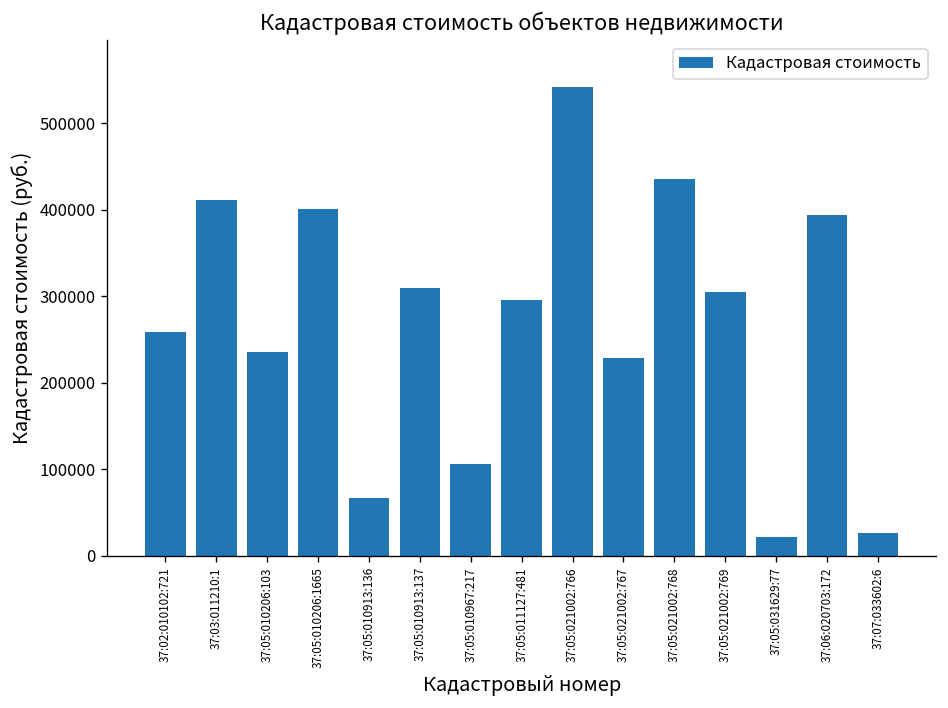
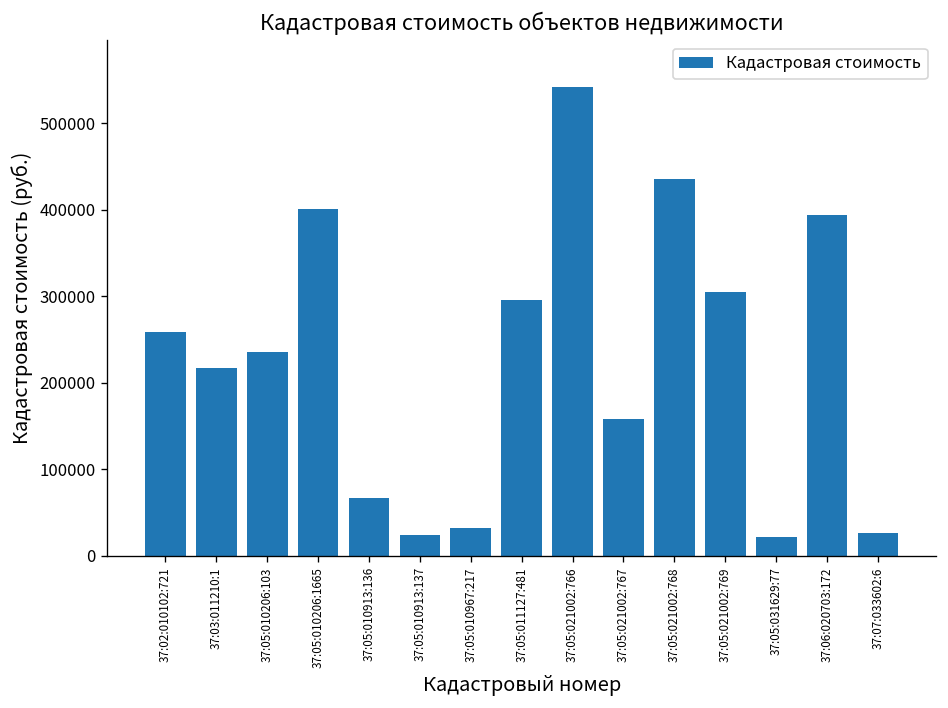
  {
    "37:02:010102:721": 260000,
-   "37:03:011210:1": 410000,
+   "37:03:011210:1": 220000,
    "37:05:010206:103": 240000,
    "37:05:010206:1665": 400000,
    "37:05:010913:136": 70000,
-   "37:05:010913:137": 310000,
-   "37:05:010967:217": 110000,
+   "37:05:010913:137": 20000,
+   "37:05:010967:217": 30000,
    "37:05:011127:481": 300000,
    "37:05:021002:766": 540000,
-   "37:05:021002:767": 230000,
+   "37:05:021002:767": 160000,
    "37:05:021002:768": 440000,
    "37:05:021002:769": 300000,
    "37:05:031629:77": 20000,
    "37:06:020703:172": 390000,
    "37:07:033602:6": 30000
  }
